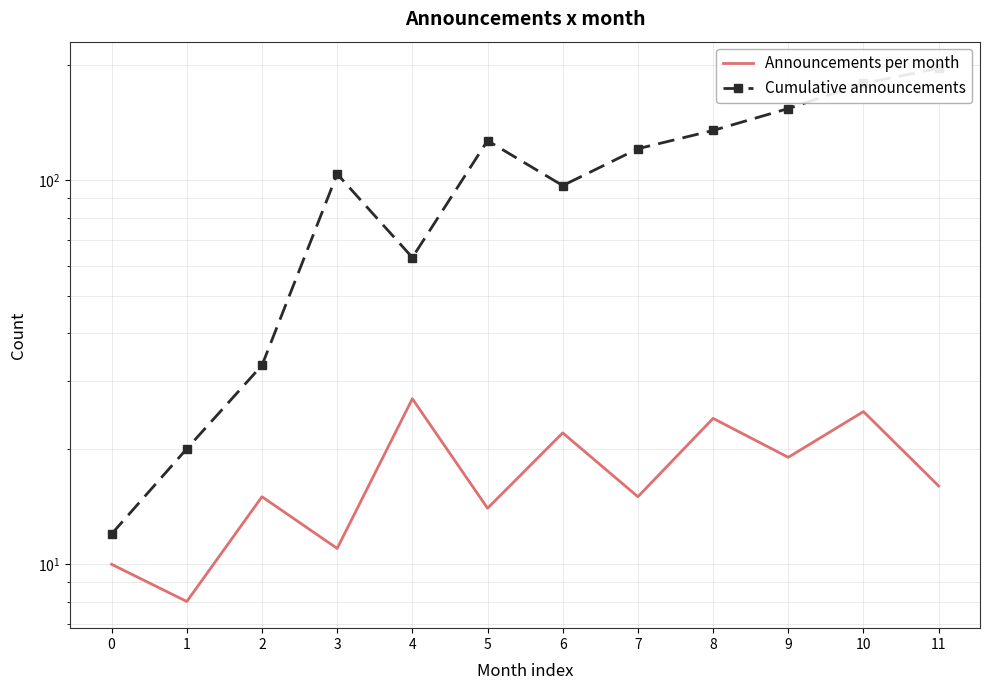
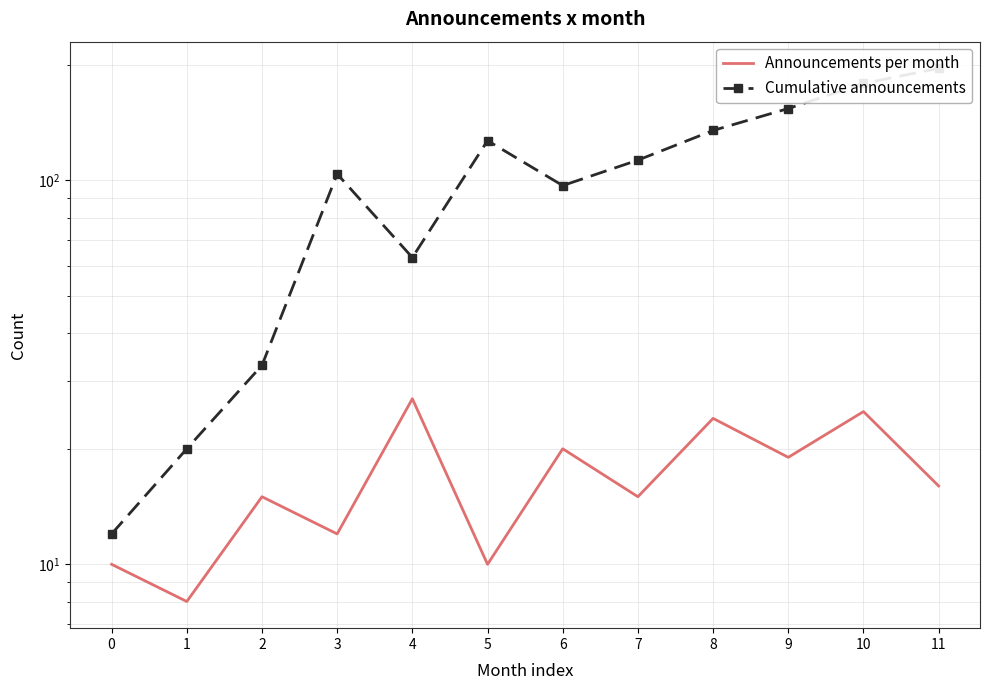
  {
    "Announcements per month": {
      "0": 10,
      "1": 8,
      "2": 15,
-     "3": 11,
+     "3": 12,
      "4": 27,
-     "5": 14,
-     "6": 22,
+     "5": 10,
+     "6": 20,
      "7": 15,
      "8": 24,
      "9": 19,
      "10": 25,
      "11": 16
    },
    "Cumulative announcements": {
      "0": 12,
      "1": 20,
      "2": 33,
      "3": 104,
      "4": 63,
      "5": 127,
      "6": 97,
-     "7": 121,
+     "7": 113,
      "8": 135,
      "9": 154
    }
  }
